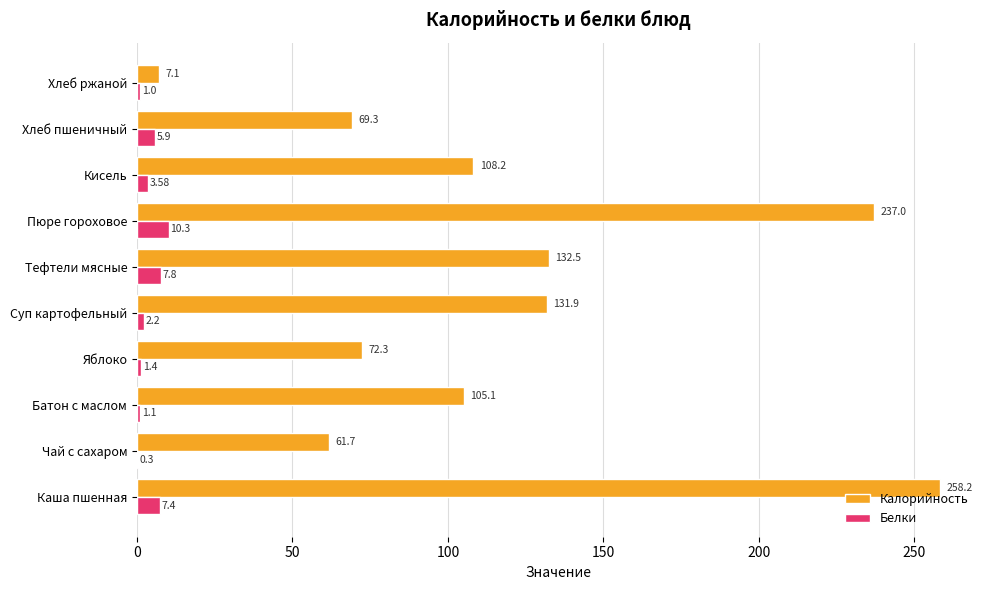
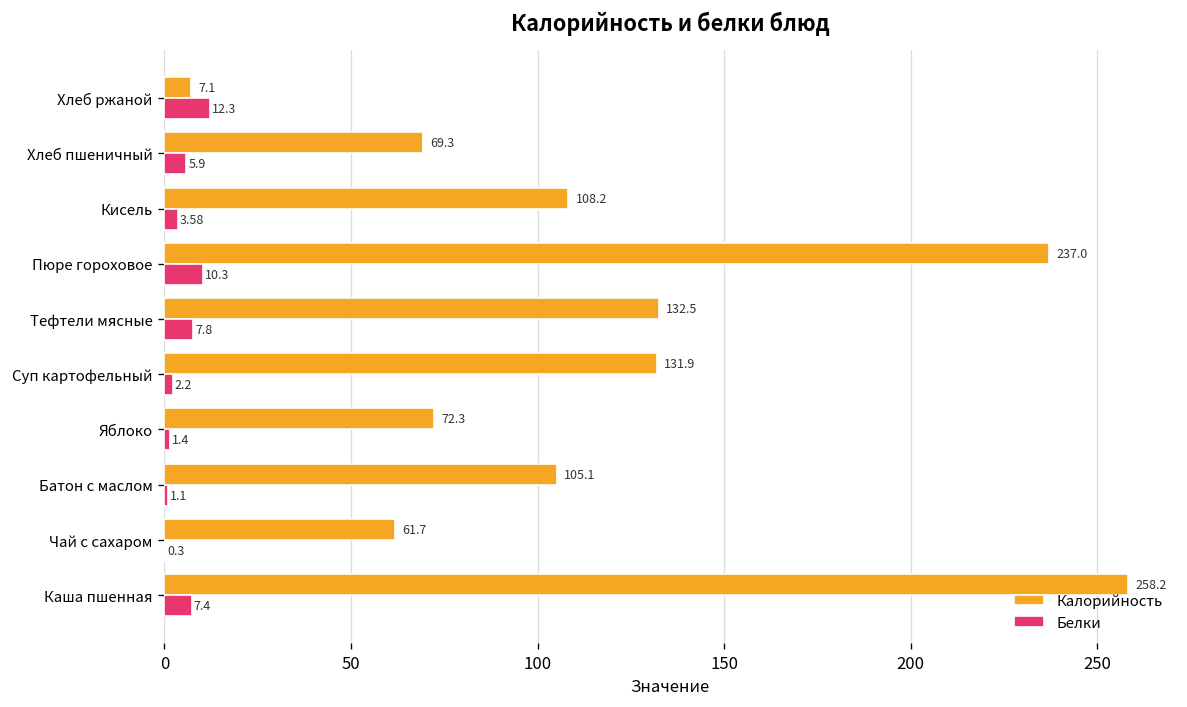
  {
    "Калорийность": {
      "Хлеб ржаной": 7.1,
      "Хлеб пшеничный": 69.3,
      "Кисель": 108.2,
      "Пюре гороховое": 237.0,
      "Тефтели мясные": 132.5,
      "Суп картофельный": 131.9,
      "Яблоко": 72.3,
      "Батон с маслом": 105.1,
      "Чай с сахаром": 61.7,
      "Каша пшенная": 258.2
    },
    "Белки": {
-     "Хлеб ржаной": 1.0,
+     "Хлеб ржаной": 12.3,
      "Хлеб пшеничный": 5.9,
      "Кисель": 3.58,
      "Пюре гороховое": 10.3,
      "Тефтели мясные": 7.8,
      "Суп картофельный": 2.2,
      "Яблоко": 1.4,
      "Батон с маслом": 1.1,
      "Чай с сахаром": 0.3,
      "Каша пшенная": 7.4
    }
  }
